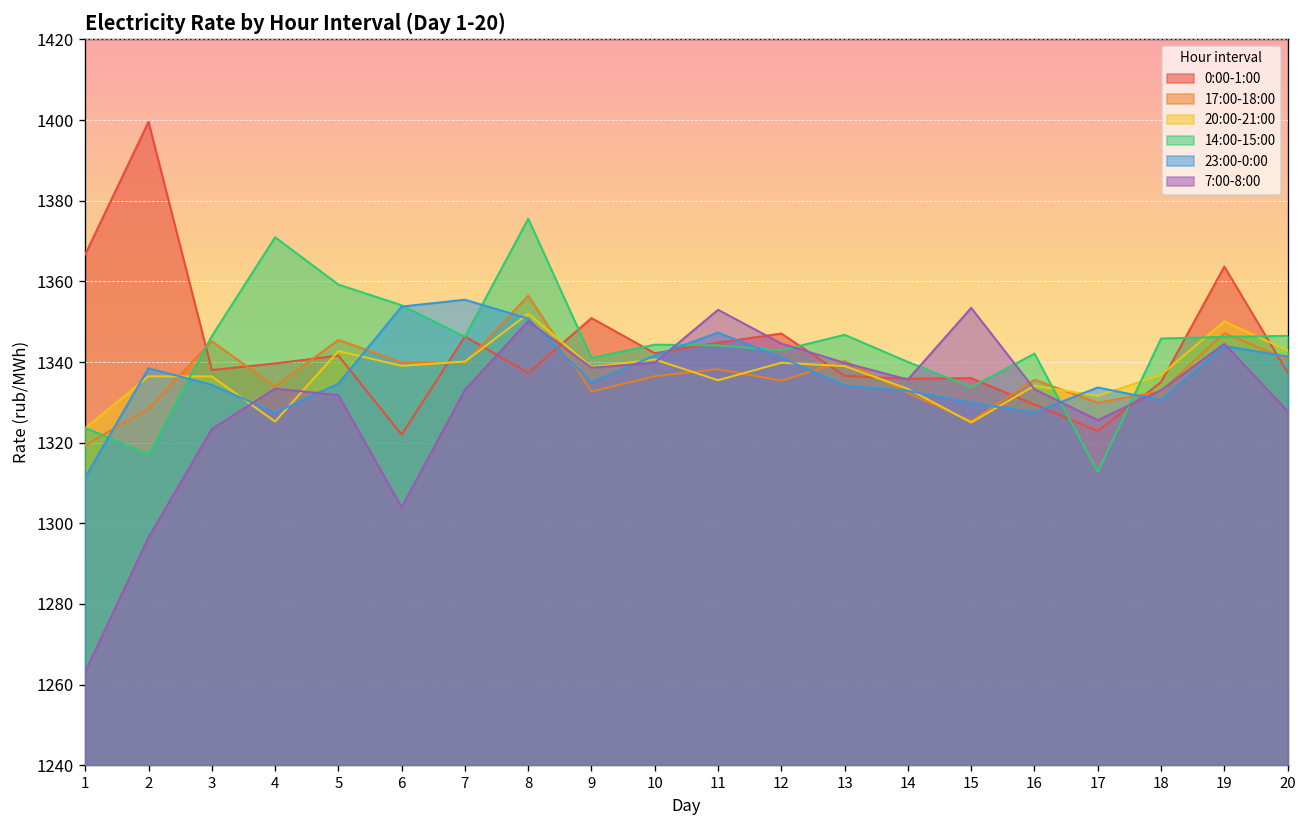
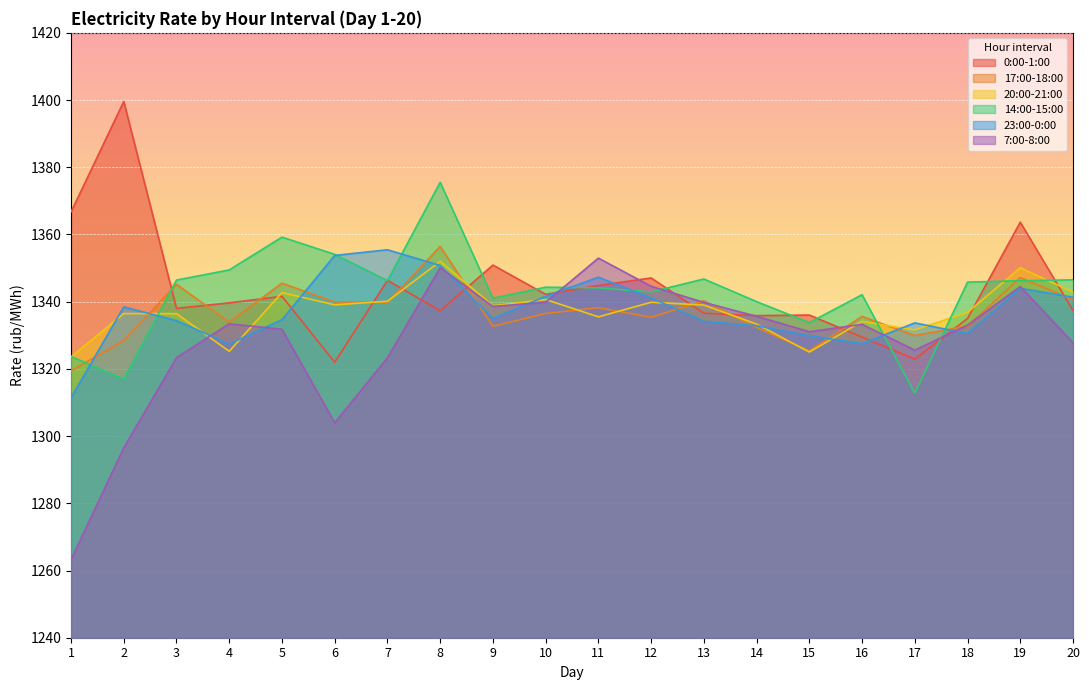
  {
    "14:00-15:00": {
      "2": 1317,
      "3": 1346,
-     "4": 1371,
+     "4": 1349,
      "5": 1359,
      "8": 1376,
      "9": 1341,
      "10": 1344,
      "12": 1343,
      "13": 1347,
      "14": 1340,
      "15": 1334,
      "16": 1342,
      "17": 1313,
      "18": 1346,
      "19": 1346,
      "20": 1347
    },
    "23:00-0:00": {
      "1": 1311,
      "2": 1338,
      "3": 1334,
      "4": 1327,
      "5": 1335,
      "7": 1355,
      "9": 1335,
      "11": 1347,
      "12": 1341,
      "13": 1334,
      "15": 1330,
      "16": 1328,
      "17": 1334,
      "18": 1331,
      "20": 1341
    },
    "7:00-8:00": {
      "1": 1263,
      "2": 1297,
      "3": 1323,
      "5": 1332,
      "6": 1304,
-     "7": 1333,
+     "7": 1323,
      "10": 1340,
      "11": 1353,
      "12": 1345,
-     "15": 1353,
+     "15": 1331,
      "16": 1333,
      "17": 1326,
      "20": 1328
    }
  }
